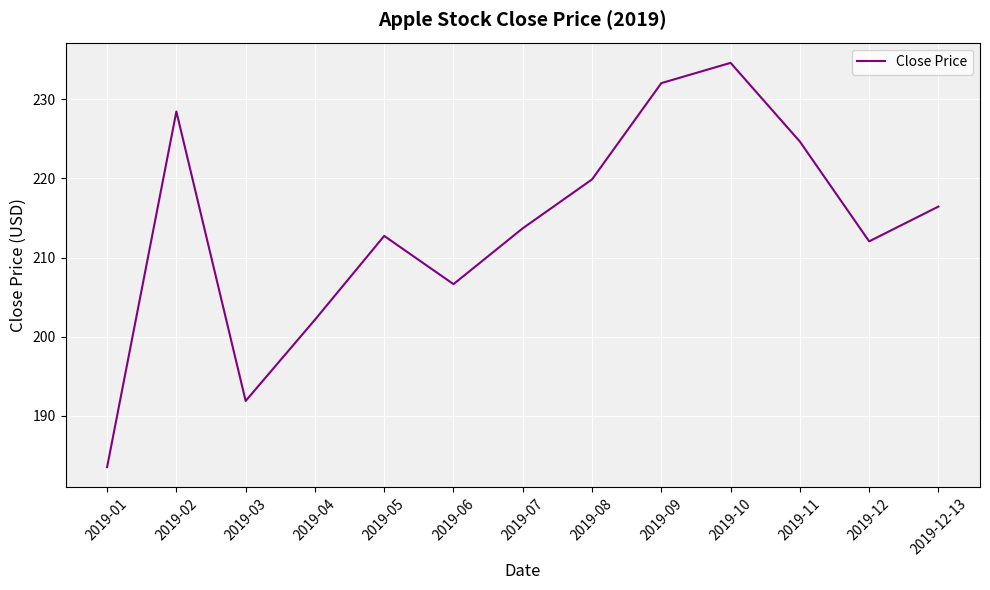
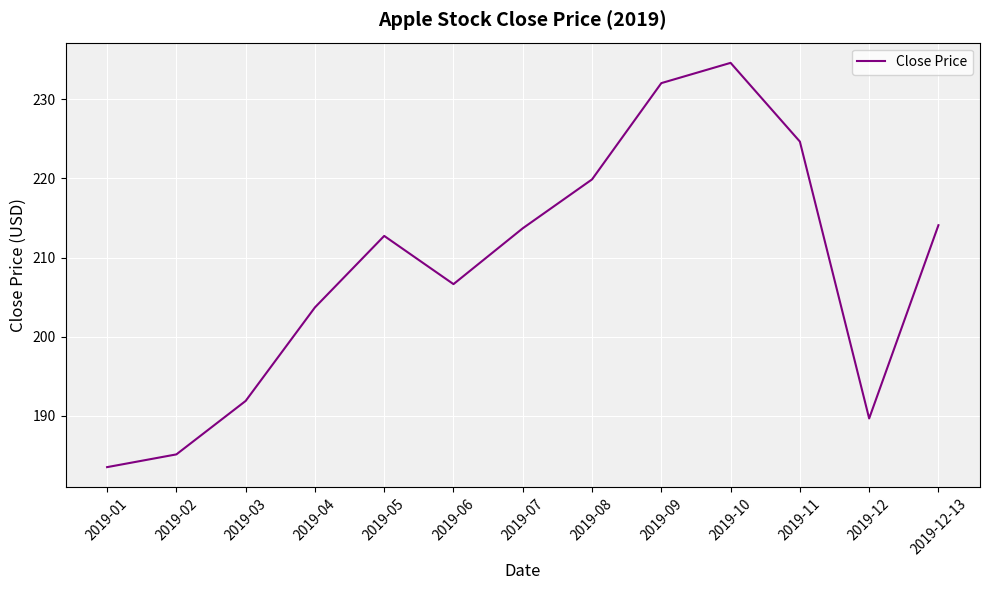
  {
    "2019-01": 184,
-   "2019-02": 228,
+   "2019-02": 185,
    "2019-03": 192,
-   "2019-04": 202,
+   "2019-04": 204,
    "2019-05": 213,
    "2019-06": 207,
    "2019-07": 214,
    "2019-08": 220,
    "2019-09": 232,
    "2019-10": 235,
    "2019-11": 225,
-   "2019-12": 212,
-   "2019-12-13": 216
+   "2019-12": 190,
+   "2019-12-13": 214
  }
